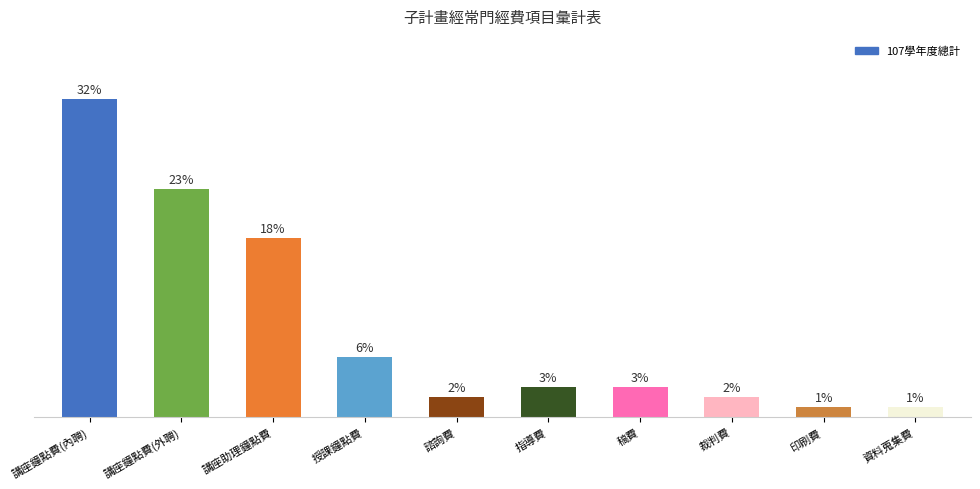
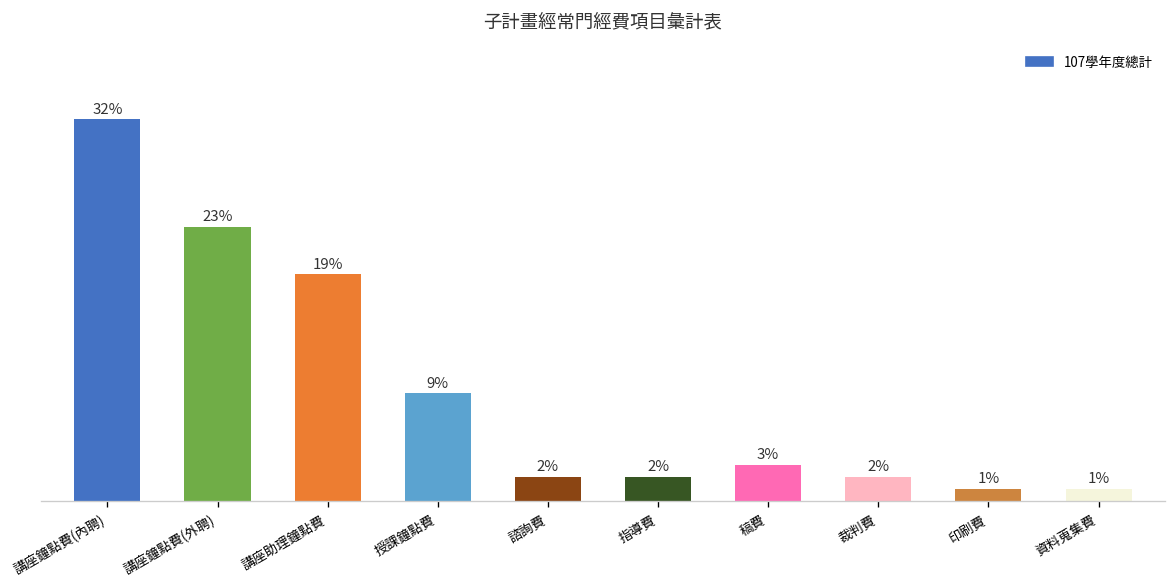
  {
    "講座鐘點費(內聘)": "32%",
    "講座鐘點費(外聘)": "23%",
-   "講座助理鐘點費": "18%",
-   "授課鐘點費": "6%",
+   "講座助理鐘點費": "19%",
+   "授課鐘點費": "9%",
    "諮詢費": "2%",
-   "指導費": "3%",
+   "指導費": "2%",
    "稿費": "3%",
    "裁判費": "2%",
    "印刷費": "1%",
    "資料蒐集費": "1%"
  }
